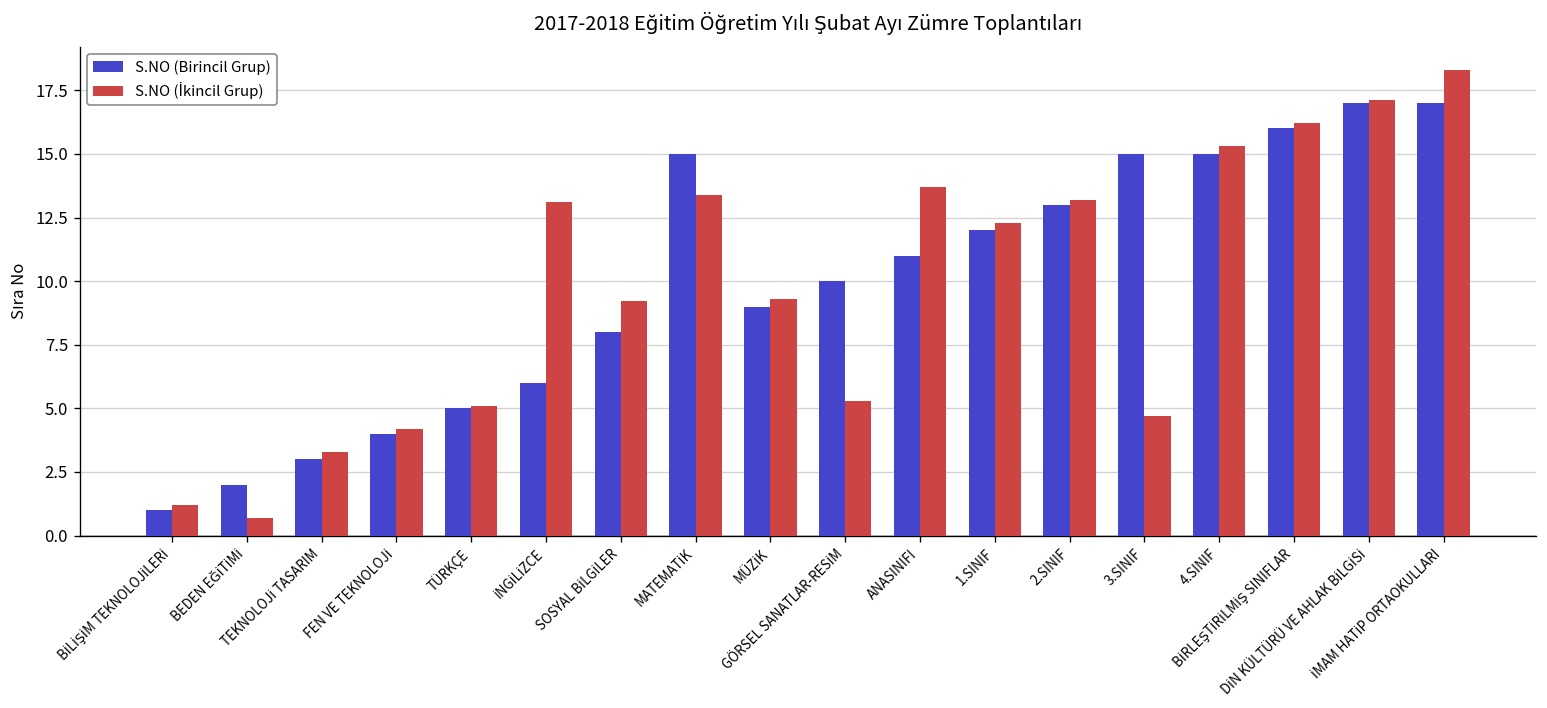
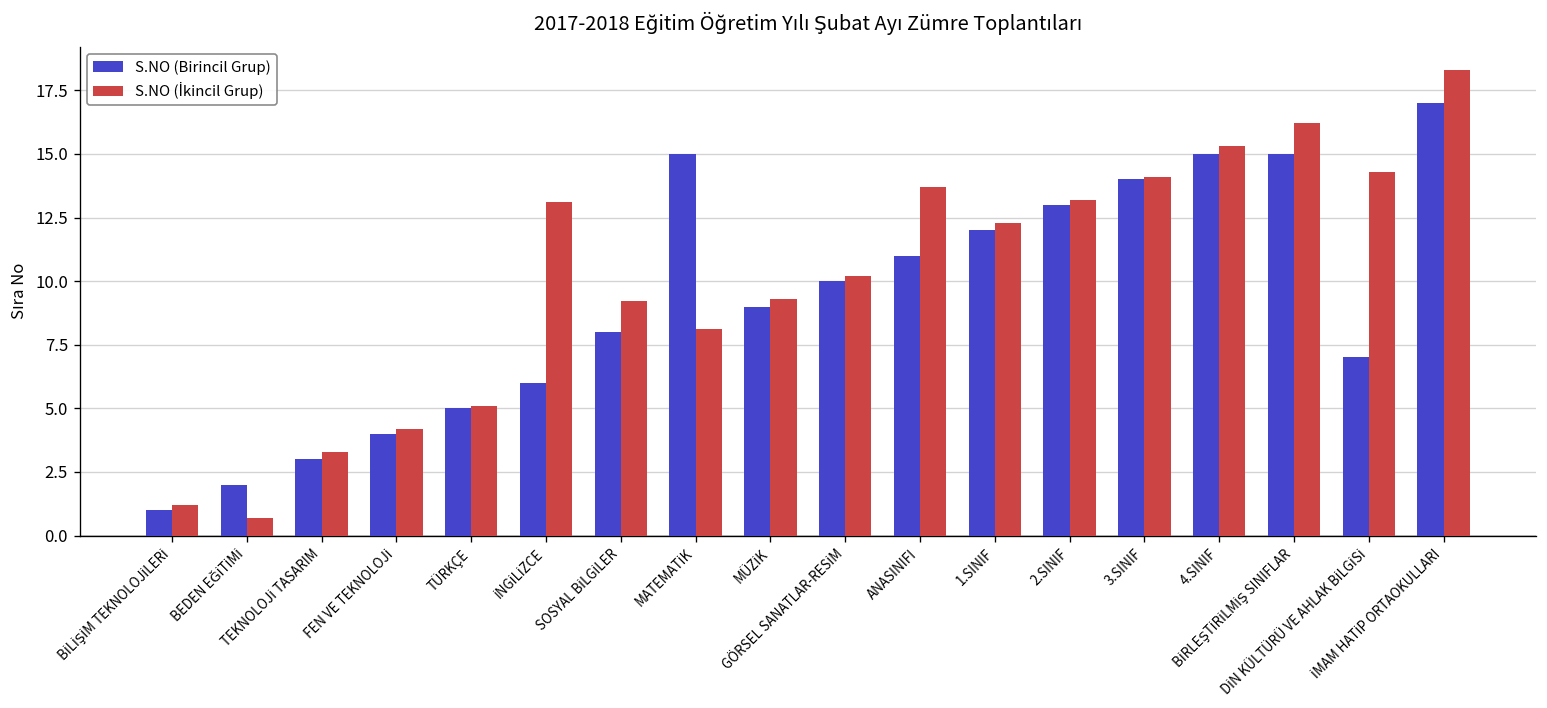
  {
    "S.NO (Birincil Grup)": {
      "BİLİŞİM TEKNOLOJİLERİ": 1,
      "BEDEN EĞİTİMİ": 2,
      "TEKNOLOJİ TASARIM": 3,
      "FEN VE TEKNOLOJİ": 4,
      "TÜRKÇE": 5,
      "İNGİLİZCE": 6,
      "SOSYAL BİLGİLER": 8,
      "MATEMATİK": 15,
      "MÜZİK": 9,
      "GÖRSEL SANATLAR-RESİM": 10,
      "ANASINIFI": 11,
      "1.SINIF": 12,
      "2.SINIF": 13,
-     "3.SINIF": 15,
+     "3.SINIF": 14,
      "4.SINIF": 15,
-     "BİRLEŞTİRİLMİŞ SINIFLAR": 16,
-     "DİN KÜLTÜRÜ VE AHLAK BİLGİSİ": 17,
+     "BİRLEŞTİRİLMİŞ SINIFLAR": 15,
+     "DİN KÜLTÜRÜ VE AHLAK BİLGİSİ": 7,
      "İMAM HATİP ORTAOKULLARI": 17
    },
    "S.NO (İkincil Grup)": {
      "BİLİŞİM TEKNOLOJİLERİ": 1.2,
      "BEDEN EĞİTİMİ": 0.7,
      "TEKNOLOJİ TASARIM": 3.3,
      "FEN VE TEKNOLOJİ": 4.2,
      "TÜRKÇE": 5.1,
      "İNGİLİZCE": 13.1,
      "SOSYAL BİLGİLER": 9.2,
-     "MATEMATİK": 13.4,
+     "MATEMATİK": 8.1,
      "MÜZİK": 9.3,
-     "GÖRSEL SANATLAR-RESİM": 5.3,
+     "GÖRSEL SANATLAR-RESİM": 10.2,
      "ANASINIFI": 13.7,
      "1.SINIF": 12.3,
      "2.SINIF": 13.2,
-     "3.SINIF": 4.7,
+     "3.SINIF": 14.1,
      "4.SINIF": 15.3,
      "BİRLEŞTİRİLMİŞ SINIFLAR": 16.2,
-     "DİN KÜLTÜRÜ VE AHLAK BİLGİSİ": 17.1,
+     "DİN KÜLTÜRÜ VE AHLAK BİLGİSİ": 14.3,
      "İMAM HATİP ORTAOKULLARI": 18.3
    }
  }
